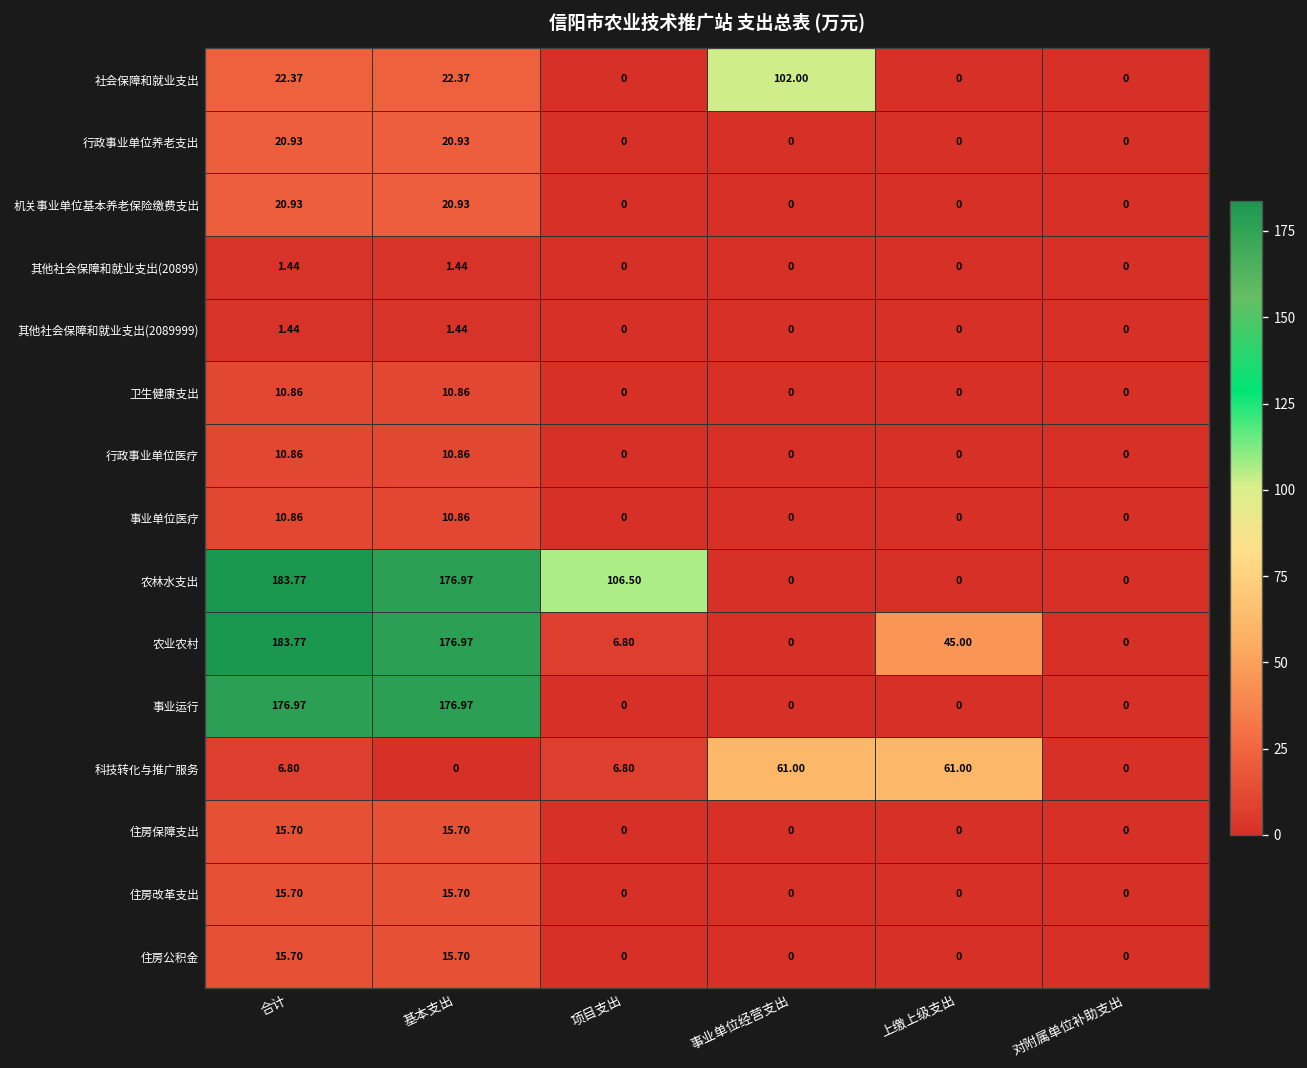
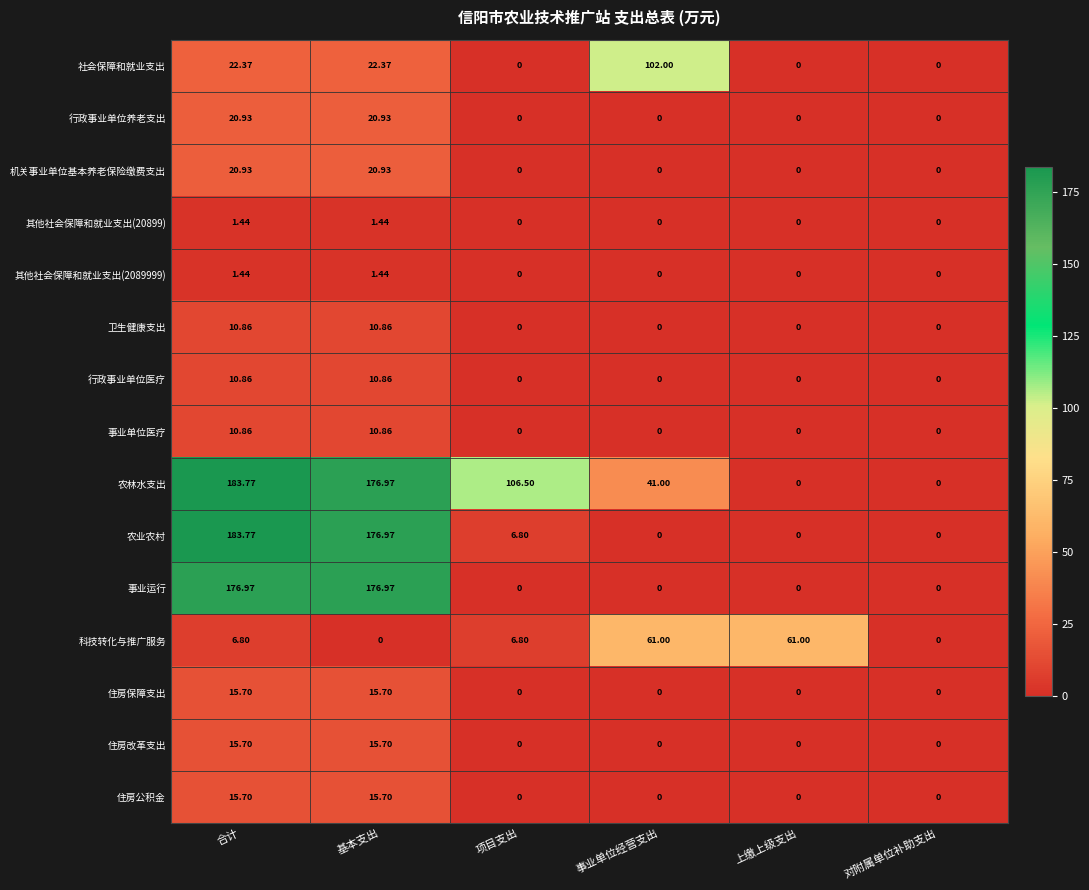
  {
    "社会保障和就业支出": {
      "合计": 22.37,
      "基本支出": 22.37,
      "项目支出": 0,
      "事业单位经营支出": 102.00,
      "上缴上级支出": 0,
      "对附属单位补助支出": 0
    },
    "行政事业单位养老支出": {
      "合计": 20.93,
      "基本支出": 20.93,
      "项目支出": 0,
      "事业单位经营支出": 0,
      "上缴上级支出": 0,
      "对附属单位补助支出": 0
    },
    "机关事业单位基本养老保险缴费支出": {
      "合计": 20.93,
      "基本支出": 20.93,
      "项目支出": 0,
      "事业单位经营支出": 0,
      "上缴上级支出": 0,
      "对附属单位补助支出": 0
    },
    "其他社会保障和就业支出(20899)": {
      "合计": 1.44,
      "基本支出": 1.44,
      "项目支出": 0,
      "事业单位经营支出": 0,
      "上缴上级支出": 0,
      "对附属单位补助支出": 0
    },
    "其他社会保障和就业支出(2089999)": {
      "合计": 1.44,
      "基本支出": 1.44,
      "项目支出": 0,
      "事业单位经营支出": 0,
      "上缴上级支出": 0,
      "对附属单位补助支出": 0
    },
    "卫生健康支出": {
      "合计": 10.86,
      "基本支出": 10.86,
      "项目支出": 0,
      "事业单位经营支出": 0,
      "上缴上级支出": 0,
      "对附属单位补助支出": 0
    },
    "行政事业单位医疗": {
      "合计": 10.86,
      "基本支出": 10.86,
      "项目支出": 0,
      "事业单位经营支出": 0,
      "上缴上级支出": 0,
      "对附属单位补助支出": 0
    },
    "事业单位医疗": {
      "合计": 10.86,
      "基本支出": 10.86,
      "项目支出": 0,
      "事业单位经营支出": 0,
      "上缴上级支出": 0,
      "对附属单位补助支出": 0
    },
    "农林水支出": {
      "合计": 183.77,
      "基本支出": 176.97,
      "项目支出": 106.50,
-     "事业单位经营支出": 0,
+     "事业单位经营支出": 41.00,
      "上缴上级支出": 0,
      "对附属单位补助支出": 0
    },
    "农业农村": {
      "合计": 183.77,
      "基本支出": 176.97,
      "项目支出": 6.80,
      "事业单位经营支出": 0,
-     "上缴上级支出": 45.00,
+     "上缴上级支出": 0,
      "对附属单位补助支出": 0
    },
    "事业运行": {
      "合计": 176.97,
      "基本支出": 176.97,
      "项目支出": 0,
      "事业单位经营支出": 0,
      "上缴上级支出": 0,
      "对附属单位补助支出": 0
    },
    "科技转化与推广服务": {
      "合计": 6.80,
      "基本支出": 0,
      "项目支出": 6.80,
      "事业单位经营支出": 61.00,
      "上缴上级支出": 61.00,
      "对附属单位补助支出": 0
    },
    "住房保障支出": {
      "合计": 15.70,
      "基本支出": 15.70,
      "项目支出": 0,
      "事业单位经营支出": 0,
      "上缴上级支出": 0,
      "对附属单位补助支出": 0
    },
    "住房改革支出": {
      "合计": 15.70,
      "基本支出": 15.70,
      "项目支出": 0,
      "事业单位经营支出": 0,
      "上缴上级支出": 0,
      "对附属单位补助支出": 0
    },
    "住房公积金": {
      "合计": 15.70,
      "基本支出": 15.70,
      "项目支出": 0,
      "事业单位经营支出": 0,
      "上缴上级支出": 0,
      "对附属单位补助支出": 0
    }
  }
